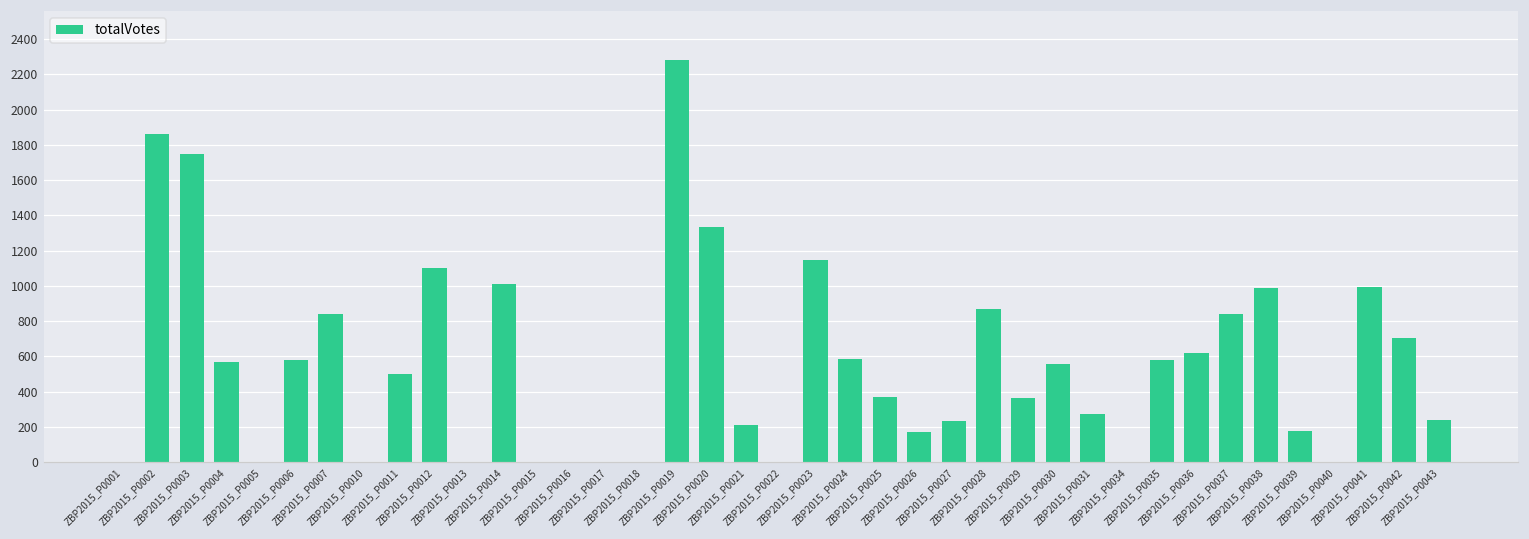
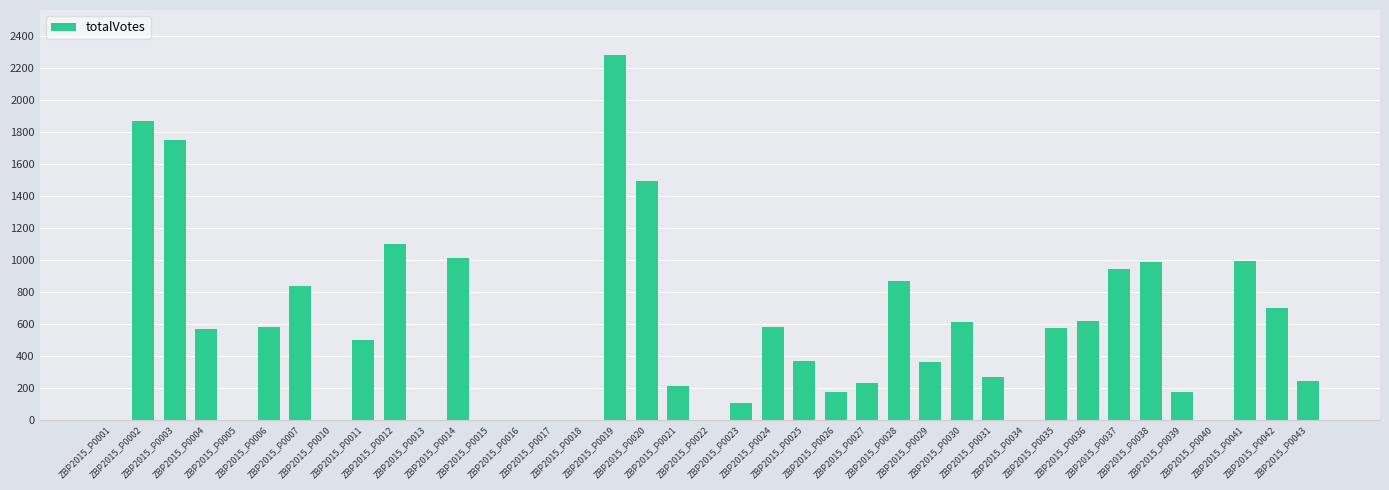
  {
    "ZBP2015_P0001": 0,
    "ZBP2015_P0002": 1870,
    "ZBP2015_P0003": 1750,
    "ZBP2015_P0004": 570,
    "ZBP2015_P0005": 0,
    "ZBP2015_P0006": 580,
    "ZBP2015_P0007": 840,
    "ZBP2015_P0010": 0,
    "ZBP2015_P0011": 500,
    "ZBP2015_P0012": 1100,
    "ZBP2015_P0013": 0,
    "ZBP2015_P0014": 1010,
    "ZBP2015_P0015": 0,
    "ZBP2015_P0016": 0,
    "ZBP2015_P0017": 0,
    "ZBP2015_P0018": 0,
    "ZBP2015_P0019": 2280,
-   "ZBP2015_P0020": 1330,
+   "ZBP2015_P0020": 1490,
    "ZBP2015_P0021": 210,
    "ZBP2015_P0022": 0,
-   "ZBP2015_P0023": 1150,
+   "ZBP2015_P0023": 110,
    "ZBP2015_P0024": 580,
    "ZBP2015_P0025": 370,
    "ZBP2015_P0026": 170,
    "ZBP2015_P0027": 240,
    "ZBP2015_P0028": 870,
    "ZBP2015_P0029": 360,
-   "ZBP2015_P0030": 560,
+   "ZBP2015_P0030": 610,
    "ZBP2015_P0031": 270,
    "ZBP2015_P0034": 0,
    "ZBP2015_P0035": 580,
    "ZBP2015_P0036": 620,
-   "ZBP2015_P0037": 840,
+   "ZBP2015_P0037": 940,
    "ZBP2015_P0038": 990,
    "ZBP2015_P0039": 180,
    "ZBP2015_P0040": 0,
    "ZBP2015_P0041": 1000,
    "ZBP2015_P0042": 700,
    "ZBP2015_P0043": 240
  }
